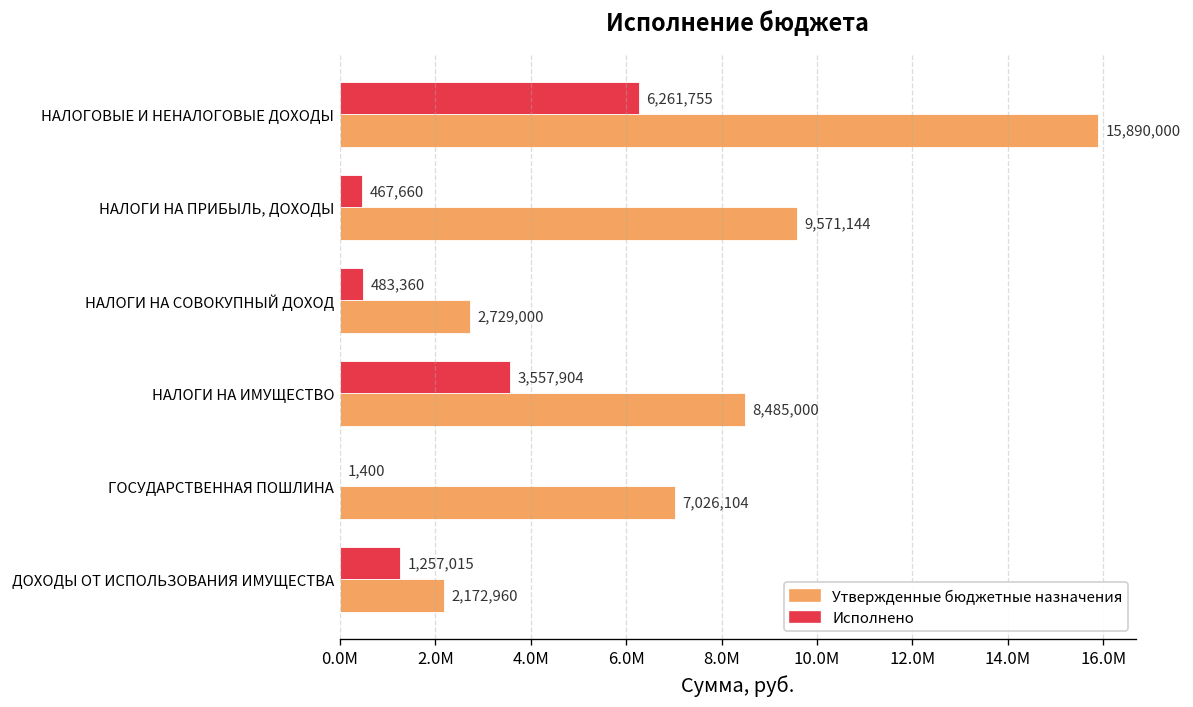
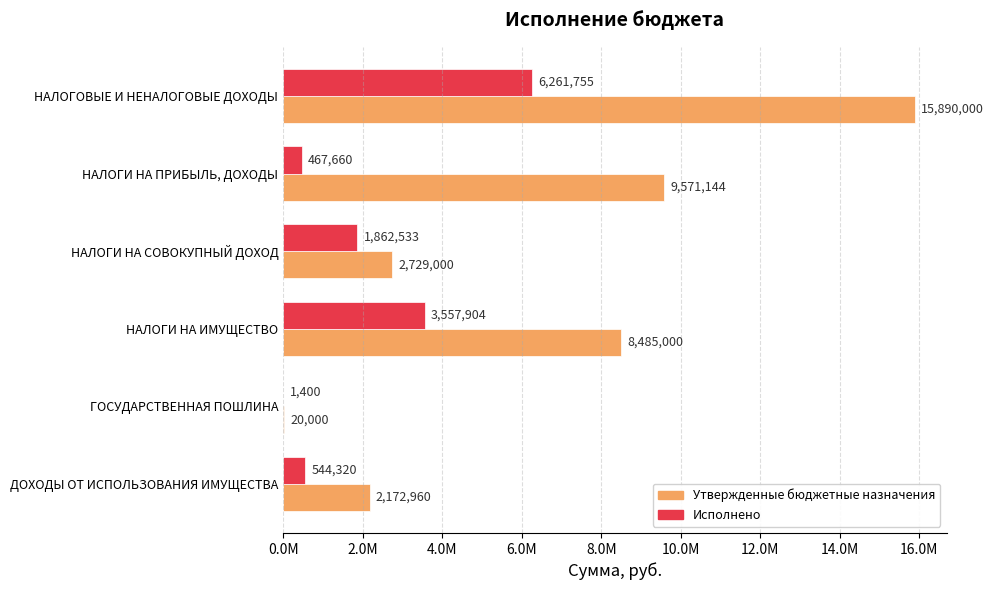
  {
    "Утвержденные бюджетные назначения": {
      "НАЛОГОВЫЕ И НЕНАЛОГОВЫЕ ДОХОДЫ": "15,890,000",
      "НАЛОГИ НА ПРИБЫЛЬ, ДОХОДЫ": "9,571,144",
      "НАЛОГИ НА СОВОКУПНЫЙ ДОХОД": "2,729,000",
      "НАЛОГИ НА ИМУЩЕСТВО": "8,485,000",
-     "ГОСУДАРСТВЕННАЯ ПОШЛИНА": "7,026,104",
+     "ГОСУДАРСТВЕННАЯ ПОШЛИНА": "20,000",
      "ДОХОДЫ ОТ ИСПОЛЬЗОВАНИЯ ИМУЩЕСТВА": "2,172,960"
    },
    "Исполнено": {
      "НАЛОГОВЫЕ И НЕНАЛОГОВЫЕ ДОХОДЫ": "6,261,755",
      "НАЛОГИ НА ПРИБЫЛЬ, ДОХОДЫ": "467,660",
-     "НАЛОГИ НА СОВОКУПНЫЙ ДОХОД": "483,360",
+     "НАЛОГИ НА СОВОКУПНЫЙ ДОХОД": "1,862,533",
      "НАЛОГИ НА ИМУЩЕСТВО": "3,557,904",
      "ГОСУДАРСТВЕННАЯ ПОШЛИНА": "1,400",
-     "ДОХОДЫ ОТ ИСПОЛЬЗОВАНИЯ ИМУЩЕСТВА": "1,257,015"
+     "ДОХОДЫ ОТ ИСПОЛЬЗОВАНИЯ ИМУЩЕСТВА": "544,320"
    }
  }
